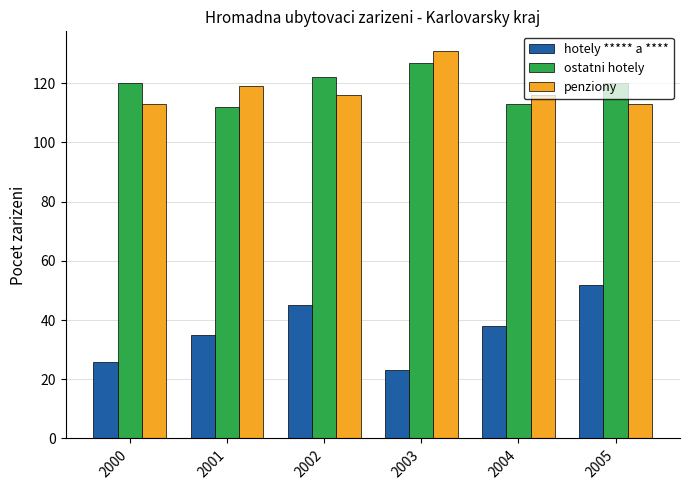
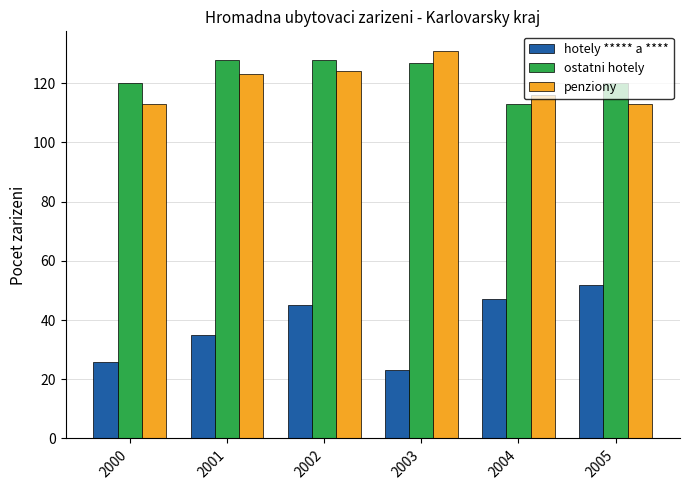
  {
    "hotely ***** a ****": {
      "2000": 26,
      "2001": 35,
      "2002": 45,
      "2003": 23,
-     "2004": 38,
+     "2004": 47,
      "2005": 52
    },
    "ostatni hotely": {
      "2000": 120,
-     "2001": 112,
-     "2002": 122,
+     "2001": 128,
+     "2002": 128,
      "2003": 127,
      "2004": 113
    },
    "penziony": {
      "2000": 113,
-     "2001": 119,
-     "2002": 116,
+     "2001": 123,
+     "2002": 124,
      "2003": 131,
      "2005": 113
    }
  }
